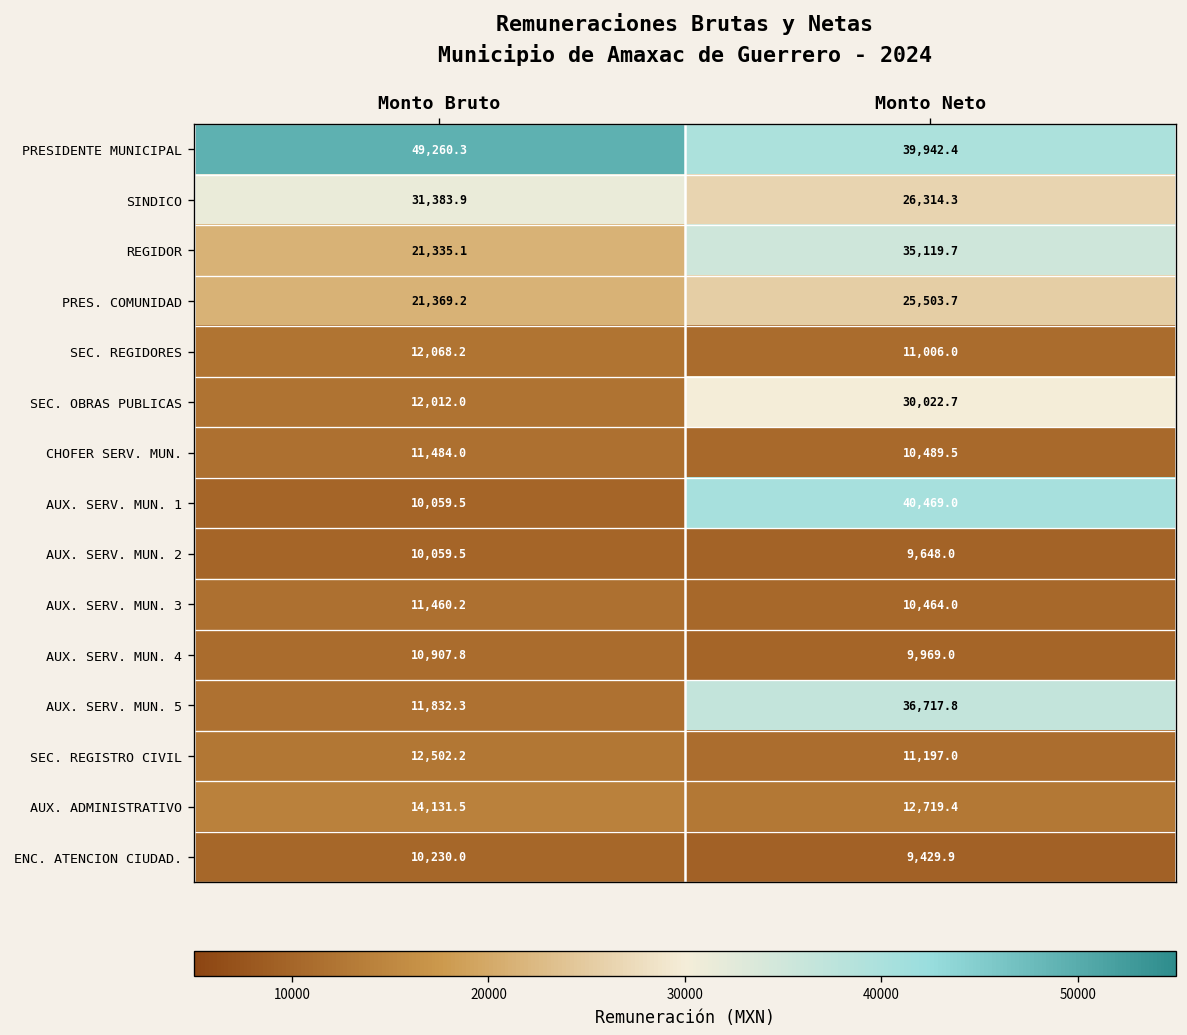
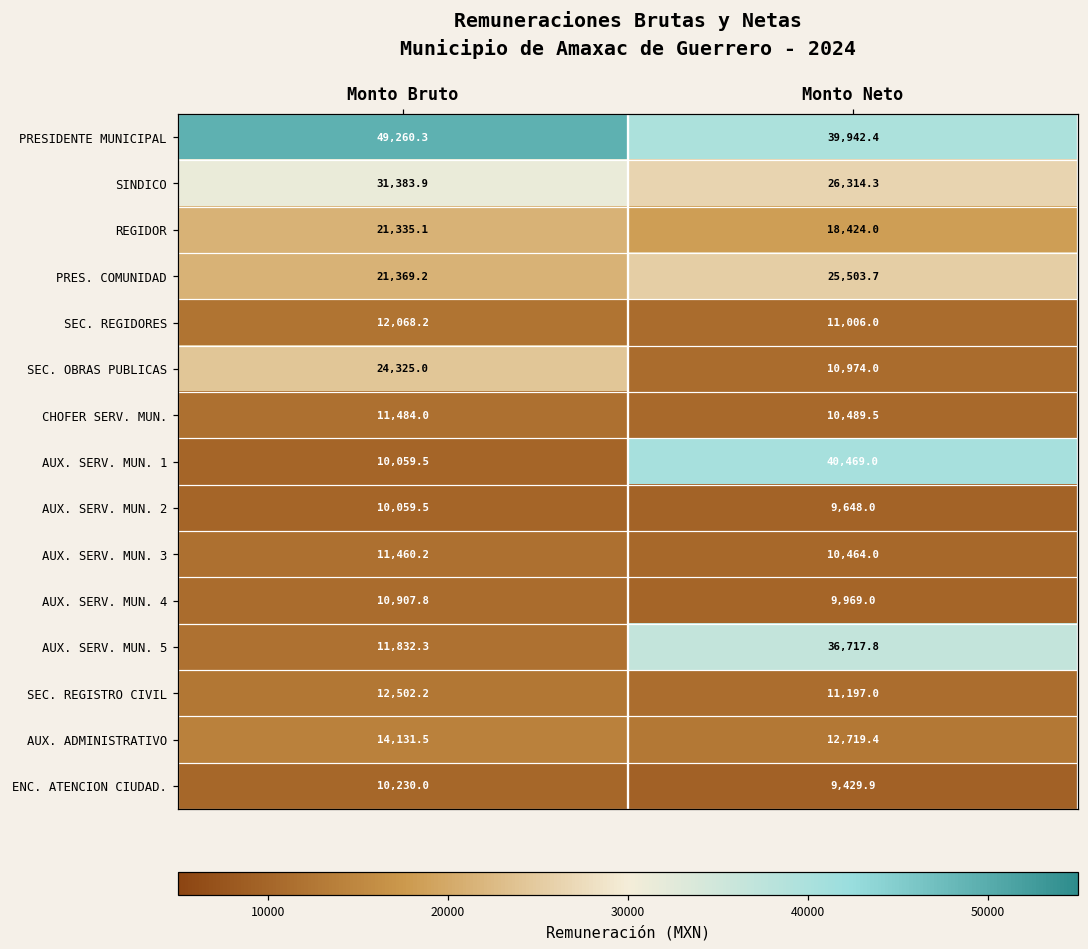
  {
    "PRESIDENTE MUNICIPAL": {
      "Monto Bruto": "49,260.3",
      "Monto Neto": "39,942.4"
    },
    "SINDICO": {
      "Monto Bruto": "31,383.9",
      "Monto Neto": "26,314.3"
    },
    "REGIDOR": {
      "Monto Bruto": "21,335.1",
-     "Monto Neto": "35,119.7"
+     "Monto Neto": "18,424.0"
    },
    "PRES. COMUNIDAD": {
      "Monto Bruto": "21,369.2",
      "Monto Neto": "25,503.7"
    },
    "SEC. REGIDORES": {
      "Monto Bruto": "12,068.2",
      "Monto Neto": "11,006.0"
    },
    "SEC. OBRAS PUBLICAS": {
-     "Monto Bruto": "12,012.0",
-     "Monto Neto": "30,022.7"
+     "Monto Bruto": "24,325.0",
+     "Monto Neto": "10,974.0"
    },
    "CHOFER SERV. MUN.": {
      "Monto Bruto": "11,484.0",
      "Monto Neto": "10,489.5"
    },
    "AUX. SERV. MUN. 1": {
      "Monto Bruto": "10,059.5",
      "Monto Neto": "40,469.0"
    },
    "AUX. SERV. MUN. 2": {
      "Monto Bruto": "10,059.5",
      "Monto Neto": "9,648.0"
    },
    "AUX. SERV. MUN. 3": {
      "Monto Bruto": "11,460.2",
      "Monto Neto": "10,464.0"
    },
    "AUX. SERV. MUN. 4": {
      "Monto Bruto": "10,907.8",
      "Monto Neto": "9,969.0"
    },
    "AUX. SERV. MUN. 5": {
      "Monto Bruto": "11,832.3",
      "Monto Neto": "36,717.8"
    },
    "SEC. REGISTRO CIVIL": {
      "Monto Bruto": "12,502.2",
      "Monto Neto": "11,197.0"
    },
    "AUX. ADMINISTRATIVO": {
      "Monto Bruto": "14,131.5",
      "Monto Neto": "12,719.4"
    },
    "ENC. ATENCION CIUDAD.": {
      "Monto Bruto": "10,230.0",
      "Monto Neto": "9,429.9"
    }
  }
